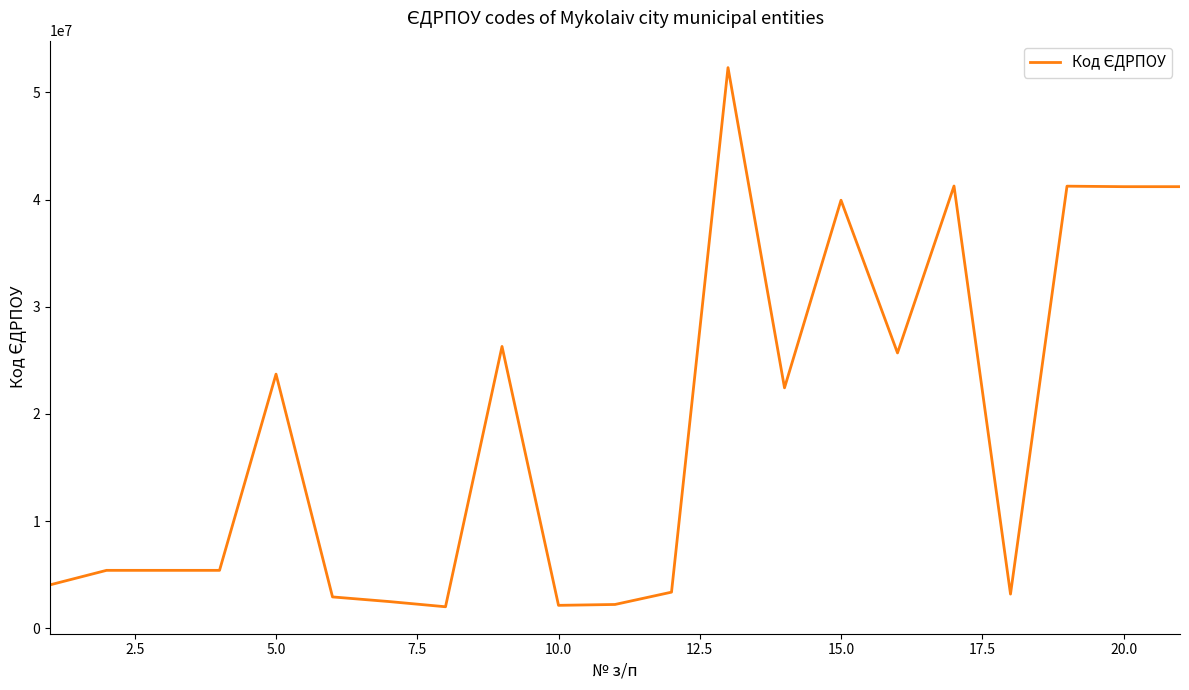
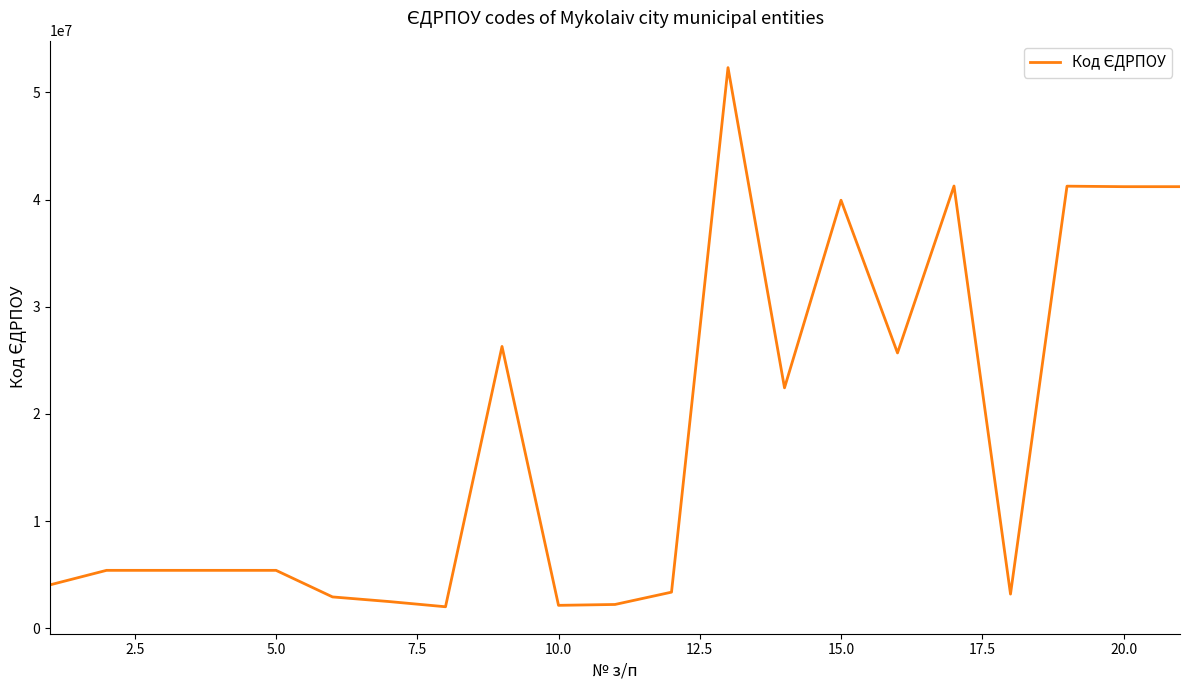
  {
-   "5.0": 23700000,
+   "5.0": 5400000,
    "10.0": 2100000,
    "15.0": 39900000,
    "20.0": 41200000
  }
